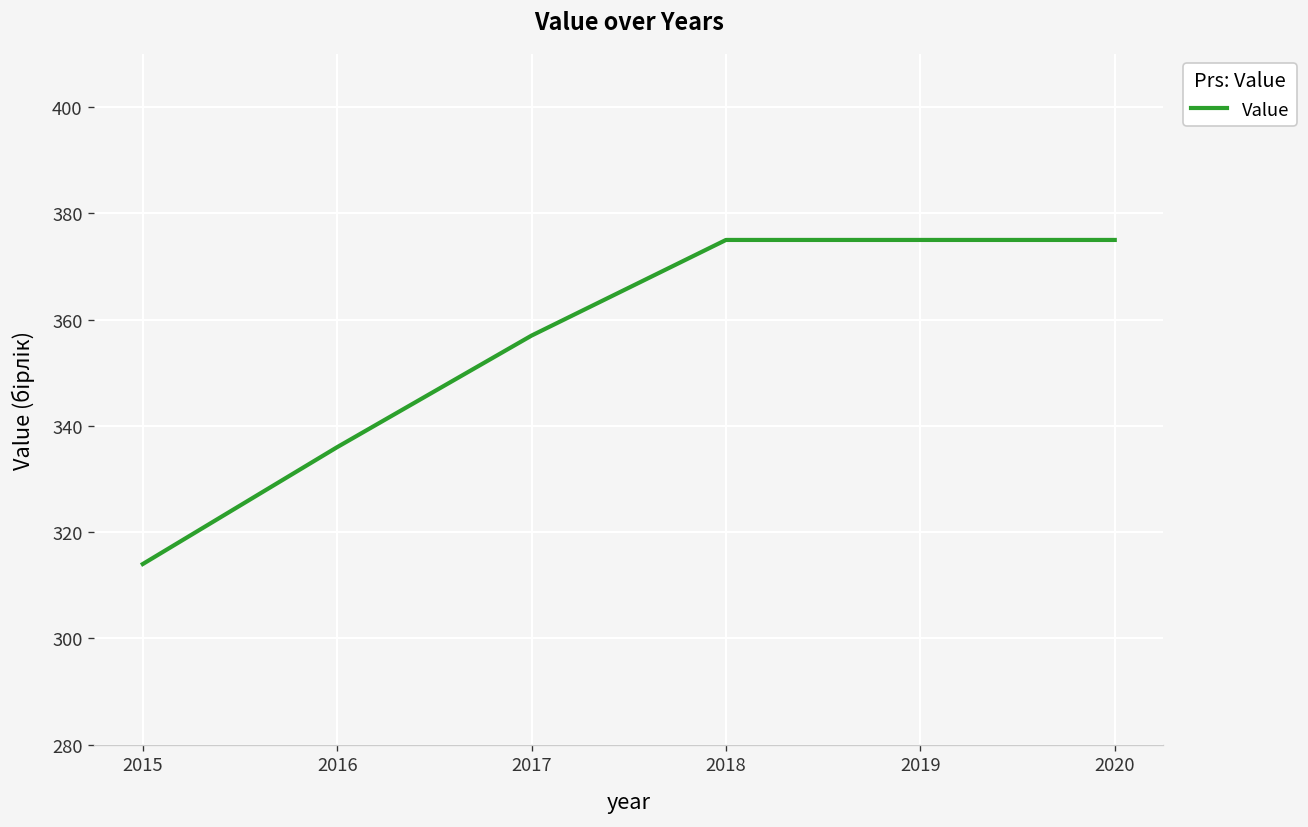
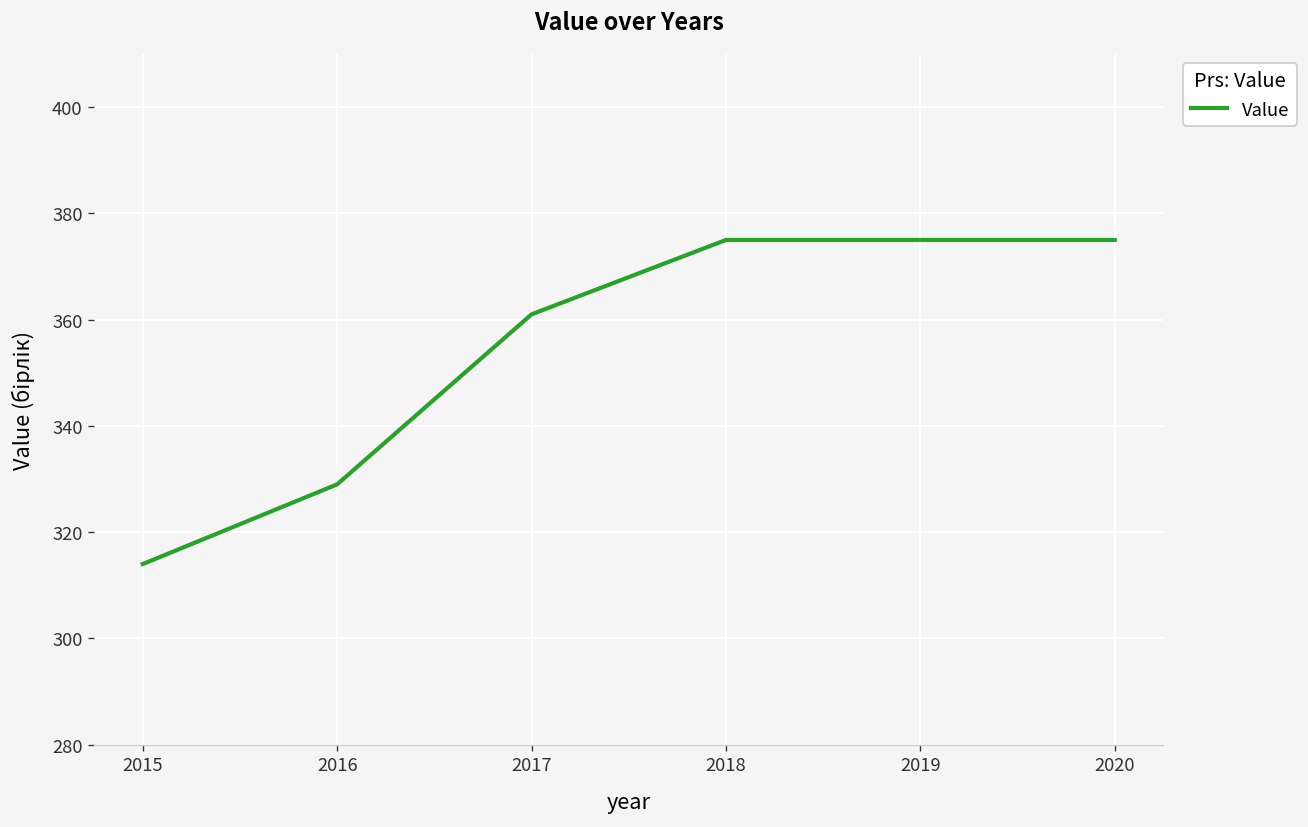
  {
    "2015": 314,
-   "2016": 336,
-   "2017": 357,
+   "2016": 329,
+   "2017": 361,
    "2018": 375,
    "2019": 375,
    "2020": 375
  }
